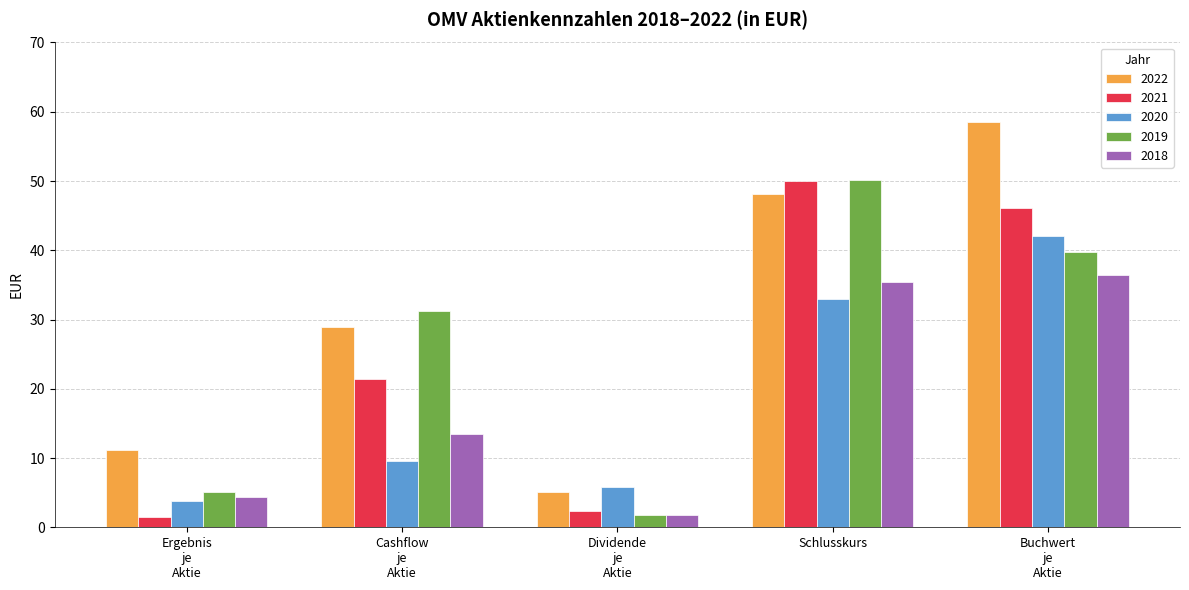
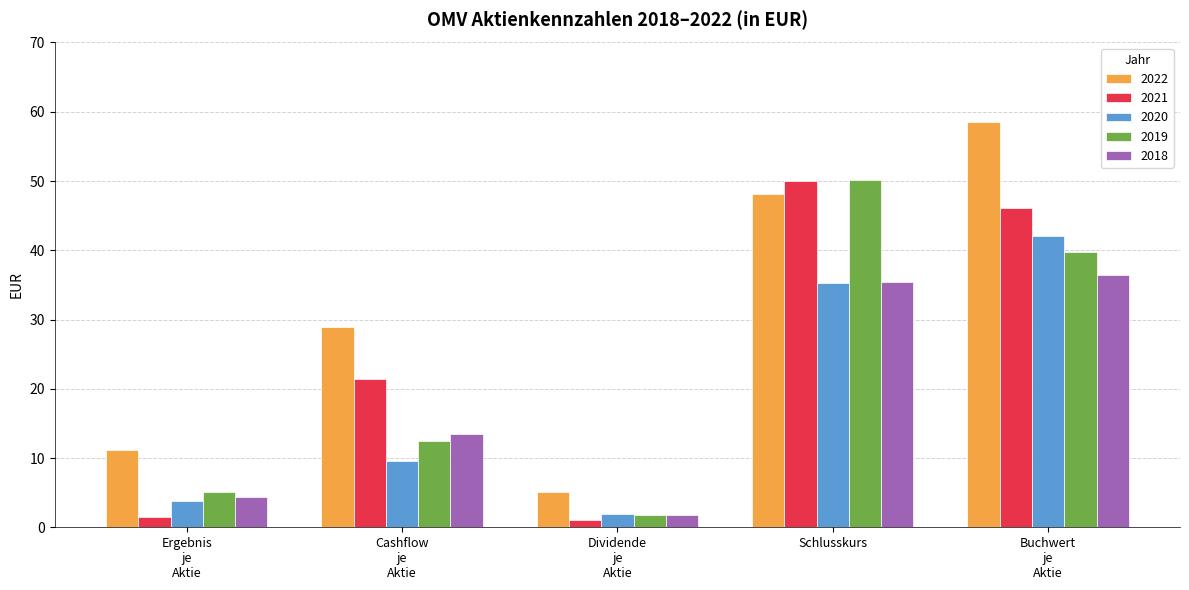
  {
    "2022": {
      "Ergebnis je Aktie": 11,
      "Cashflow je Aktie": 29,
      "Dividende je Aktie": 5,
      "Schlusskurs": 48,
      "Buchwert je Aktie": 59
    },
    "2021": {
      "Ergebnis je Aktie": 2,
      "Cashflow je Aktie": 21,
-     "Dividende je Aktie": 2,
+     "Dividende je Aktie": 1,
      "Schlusskurs": 50,
      "Buchwert je Aktie": 46
    },
    "2020": {
      "Ergebnis je Aktie": 4,
      "Cashflow je Aktie": 10,
-     "Dividende je Aktie": 6,
-     "Schlusskurs": 33,
+     "Dividende je Aktie": 2,
+     "Schlusskurs": 35,
      "Buchwert je Aktie": 42
    },
    "2019": {
      "Ergebnis je Aktie": 5,
-     "Cashflow je Aktie": 31,
+     "Cashflow je Aktie": 12,
      "Dividende je Aktie": 2,
      "Schlusskurs": 50,
      "Buchwert je Aktie": 40
    },
    "2018": {
      "Ergebnis je Aktie": 4,
      "Cashflow je Aktie": 13,
      "Dividende je Aktie": 2,
      "Schlusskurs": 35,
      "Buchwert je Aktie": 36
    }
  }
